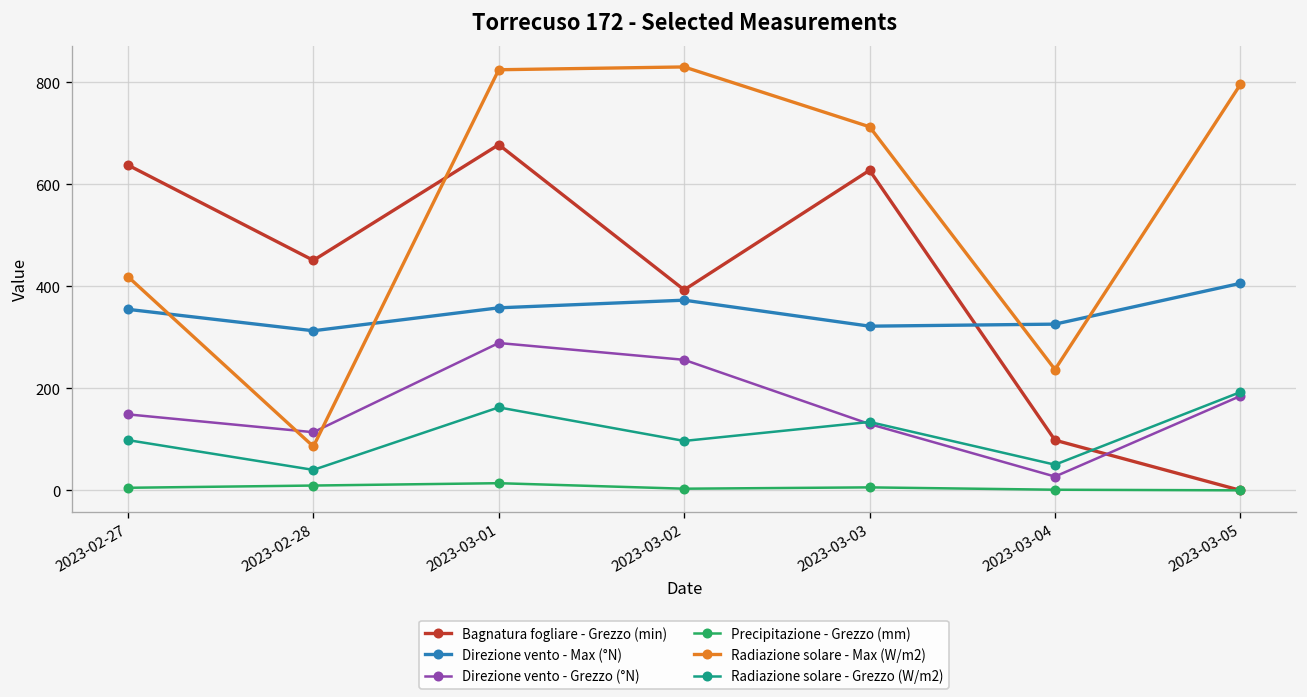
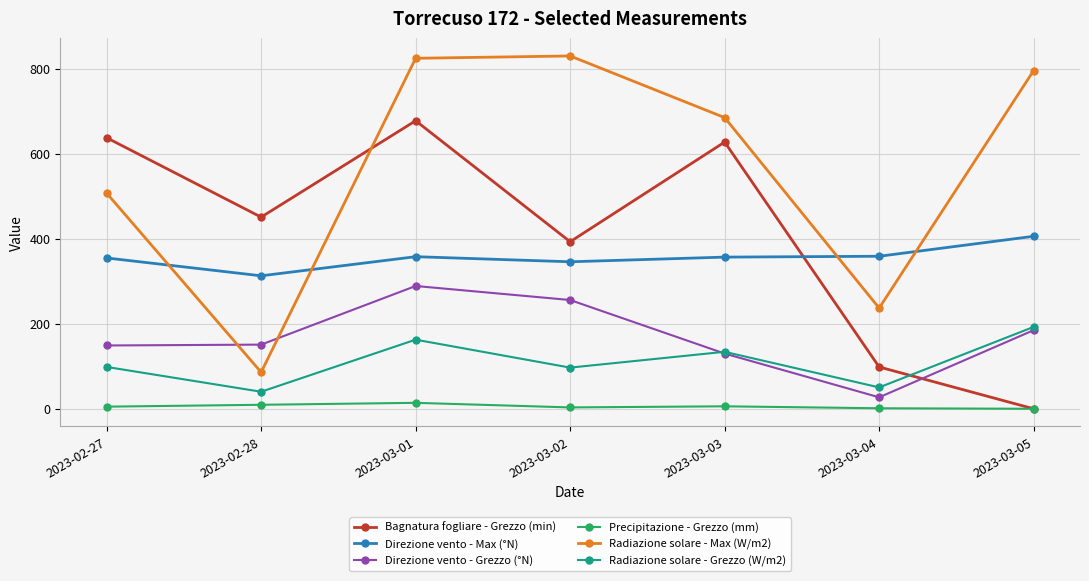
  {
    "Bagnatura fogliare - Grezzo (min)": {
      "2023-02-27": 640,
      "2023-02-28": 450,
      "2023-03-01": 680,
      "2023-03-02": 390,
      "2023-03-03": 630,
      "2023-03-04": 100
    },
    "Direzione vento - Max (°N)": {
      "2023-02-27": 360,
      "2023-02-28": 310,
      "2023-03-01": 360,
-     "2023-03-02": 370,
-     "2023-03-03": 320,
-     "2023-03-04": 330,
+     "2023-03-02": 350,
+     "2023-03-03": 360,
+     "2023-03-04": 360,
      "2023-03-05": 410
    },
    "Direzione vento - Grezzo (°N)": {
      "2023-02-27": 150,
-     "2023-02-28": 110,
+     "2023-02-28": 150,
      "2023-03-01": 290,
      "2023-03-02": 260,
      "2023-03-04": 30,
      "2023-03-05": 190
    },
    "Radiazione solare - Max (W/m2)": {
-     "2023-02-27": 420,
+     "2023-02-27": 510,
      "2023-02-28": 90,
      "2023-03-01": 830,
      "2023-03-02": 830,
-     "2023-03-03": 710,
+     "2023-03-03": 690,
      "2023-03-04": 240,
      "2023-03-05": 800
    }
  }
